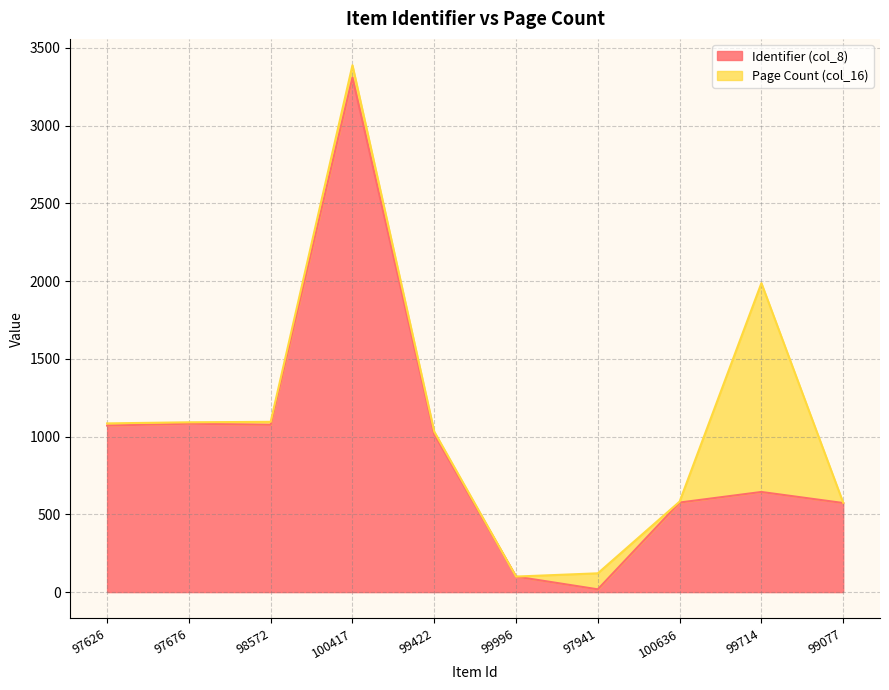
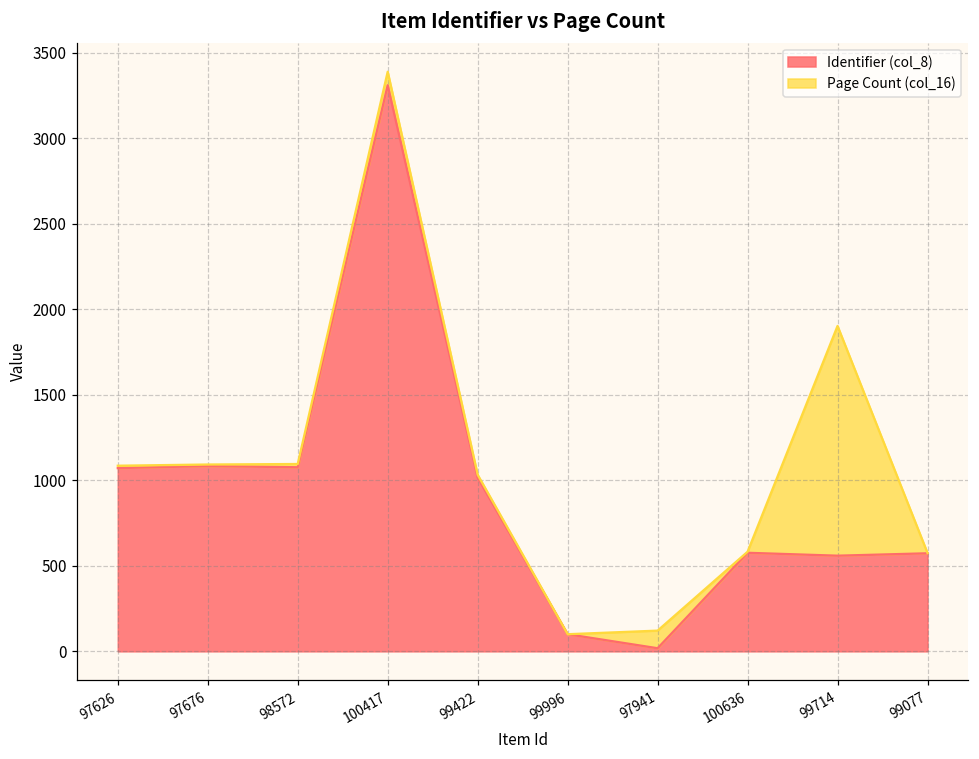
  {
    "Identifier (col_8)": {
      "98572": 1080,
      "100417": 3310,
      "99422": 1020,
      "97941": 20,
-     "99714": 640
+     "99714": 560
    },
    "Page Count (col_16)": {
      "98572": 20,
      "100417": 80,
      "99422": 20,
      "97941": 100,
      "99714": 1340
    }
  }
